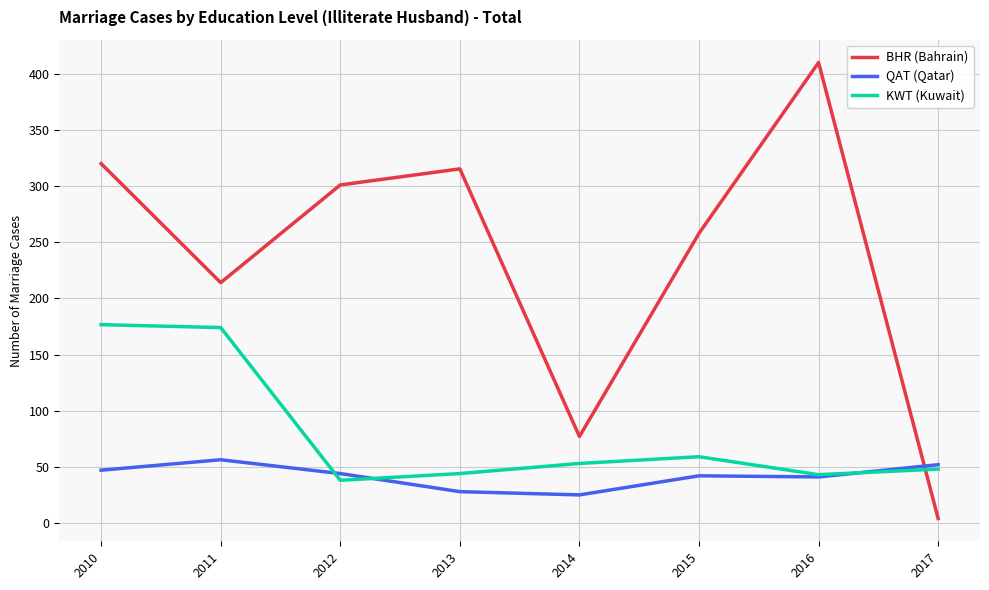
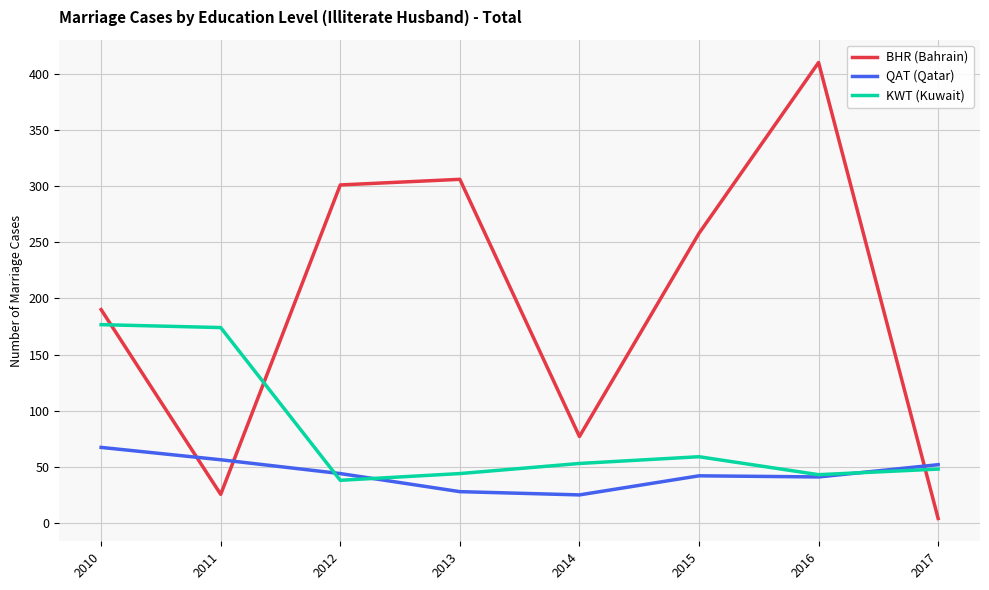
  {
    "BHR (Bahrain)": {
-     "2010": 320,
-     "2011": 214,
+     "2010": 190,
+     "2011": 26,
      "2012": 301,
-     "2013": 315,
+     "2013": 306,
      "2014": 77,
      "2015": 258,
      "2016": 410,
      "2017": 4
    },
    "QAT (Qatar)": {
-     "2010": 47,
+     "2010": 67,
      "2011": 56,
      "2012": 44,
      "2013": 28,
      "2014": 25,
      "2015": 42,
      "2017": 52
    },
    "KWT (Kuwait)": {
      "2010": 177,
      "2011": 174,
      "2012": 38,
      "2013": 44,
      "2014": 53,
      "2015": 59,
      "2017": 48
    }
  }
